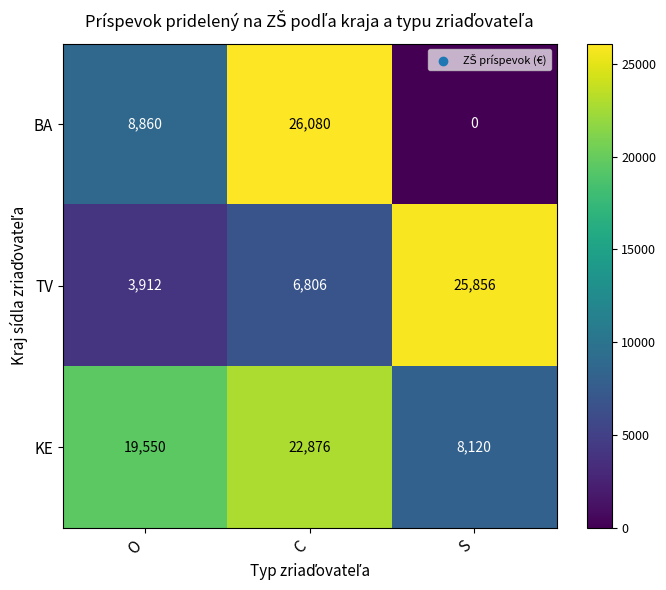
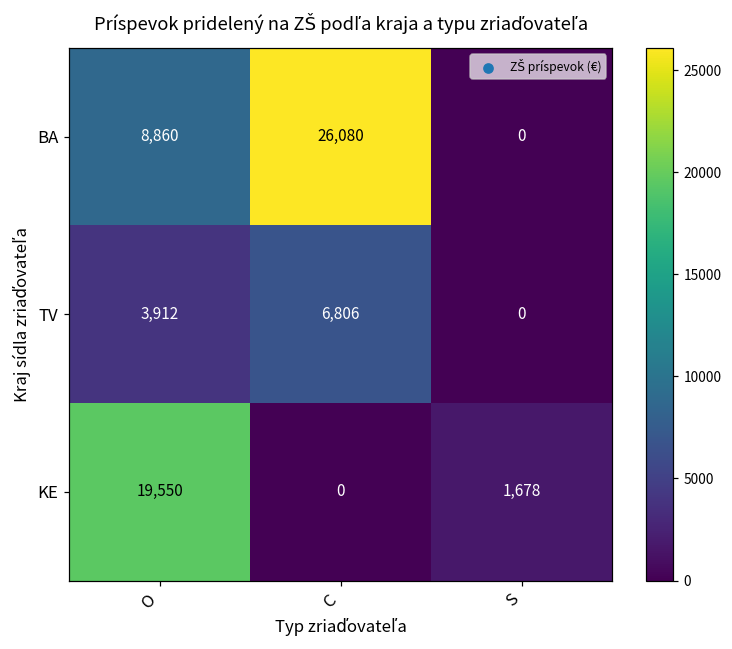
  {
    "BA": {
      "O": "8,860",
      "C": "26,080",
      "S": "0"
    },
    "TV": {
      "O": "3,912",
      "C": "6,806",
-     "S": "25,856"
+     "S": "0"
    },
    "KE": {
      "O": "19,550",
-     "C": "22,876",
-     "S": "8,120"
+     "C": "0",
+     "S": "1,678"
    }
  }
